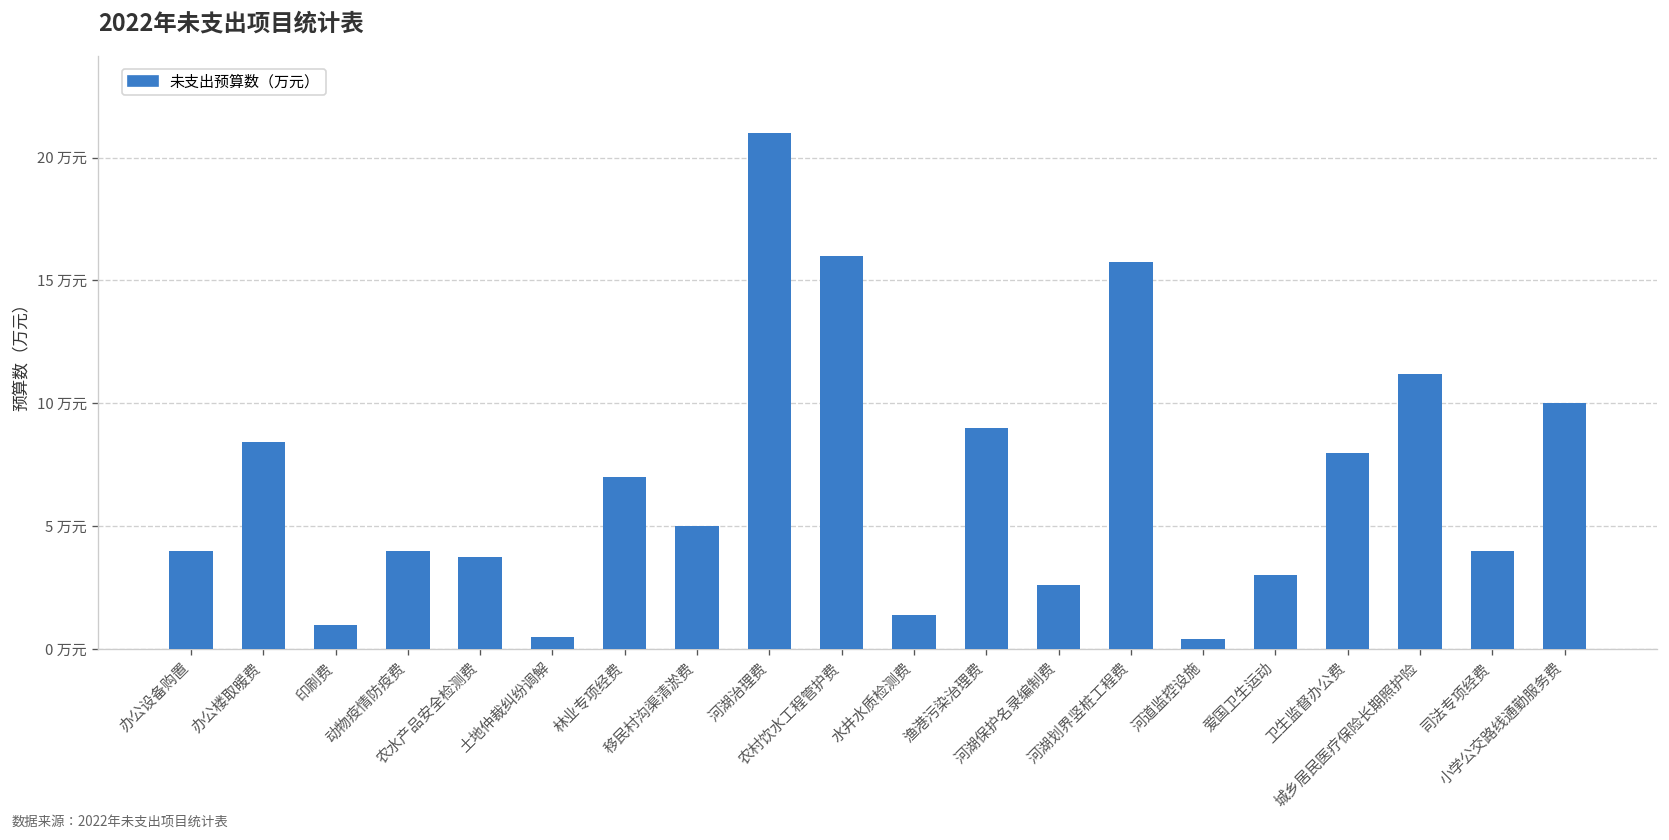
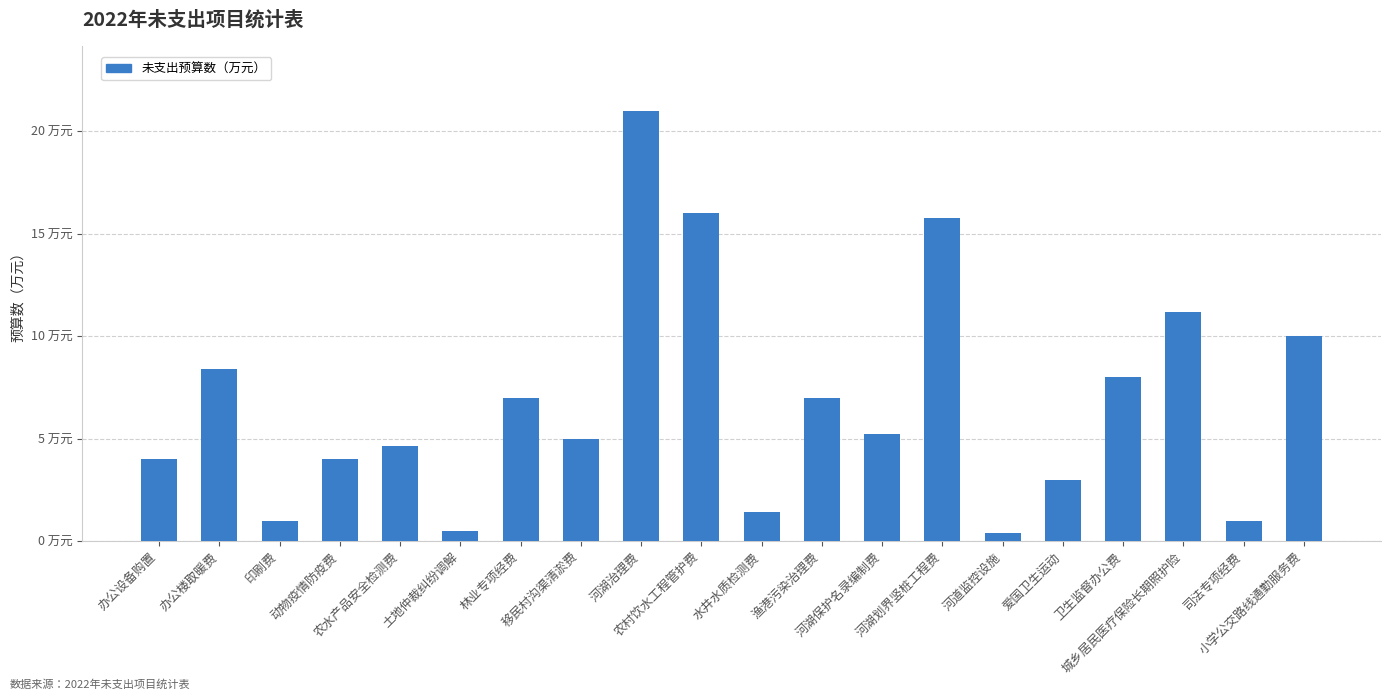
  {
    "办公设备购置": "4.0 万元",
    "办公楼取暖费": "8.4 万元",
    "印刷费": "1.0 万元",
    "动物疫情防疫费": "4.0 万元",
-   "农水产品安全检测费": "3.8 万元",
+   "农水产品安全检测费": "4.7 万元",
    "土地仲裁纠纷调解": "0.5 万元",
    "林业专项经费": "7.0 万元",
    "移民村沟渠清淤费": "5.0 万元",
    "河湖治理费": "21.0 万元",
    "农村饮水工程管护费": "16.0 万元",
    "水井水质检测费": "1.4 万元",
-   "渔港污染治理费": "9 万元",
-   "河湖保护名录编制费": "2.6 万元",
+   "渔港污染治理费": "7 万元",
+   "河湖保护名录编制费": "5.2 万元",
    "河湖划界竖桩工程费": "15.8 万元",
    "河道监控设施": "0.4 万元",
    "爱国卫生运动": "3.0 万元",
    "卫生监督办公费": "8.0 万元",
    "城乡居民医疗保险长期照护险": "11.2 万元",
-   "司法专项经费": "4 万元",
+   "司法专项经费": "1 万元",
    "小学公交路线通勤服务费": "10.0 万元"
  }
